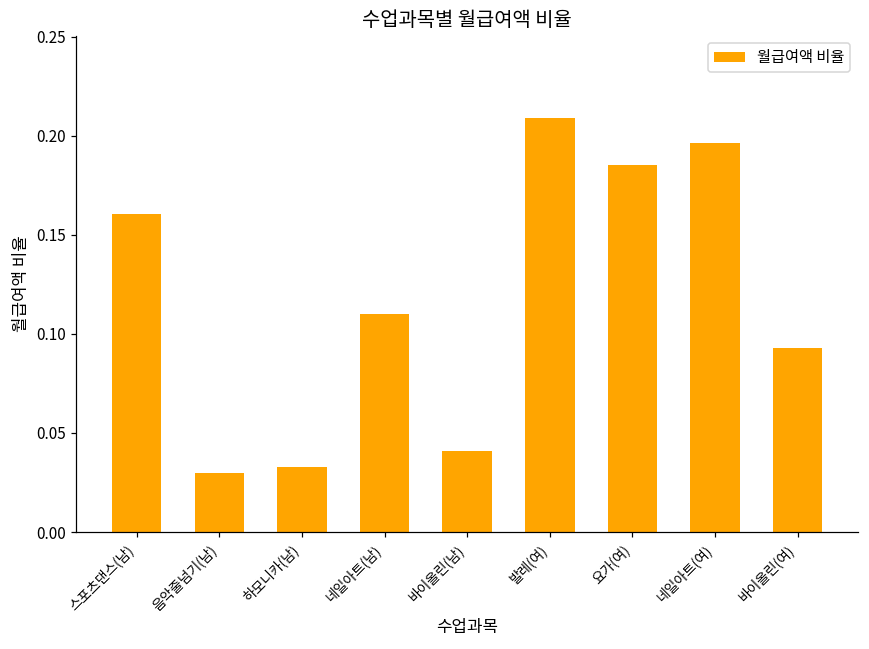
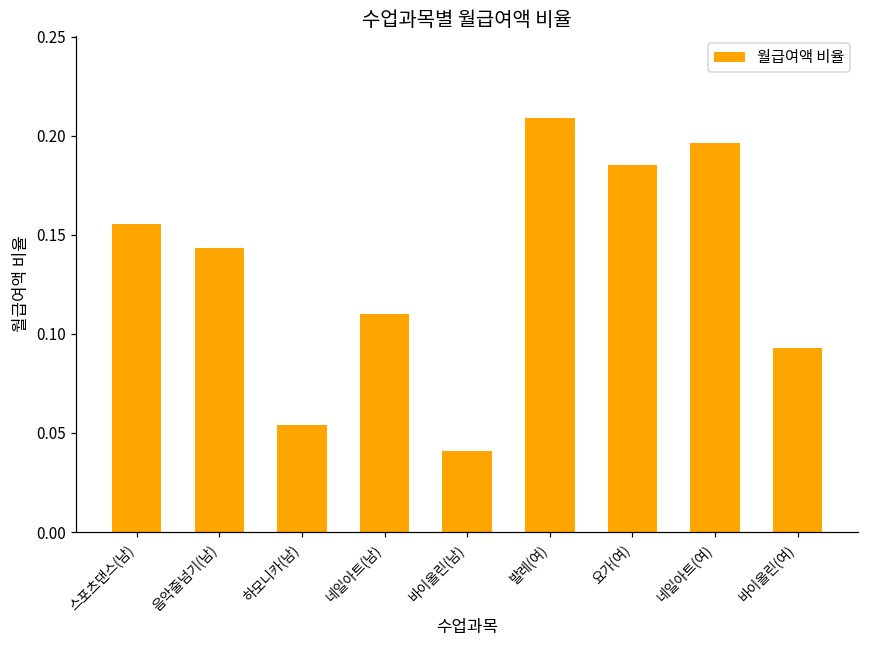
  {
-   "스포츠댄스(남)": 0.161,
-   "음악줄넘기(남)": 0.030,
-   "하모니카(남)": 0.033,
+   "스포츠댄스(남)": 0.156,
+   "음악줄넘기(남)": 0.143,
+   "하모니카(남)": 0.054,
    "네일아트(남)": 0.110,
    "바이올린(남)": 0.041,
    "발레(여)": 0.209,
    "요가(여)": 0.185,
    "네일아트(여)": 0.196,
    "바이올린(여)": 0.093
  }
